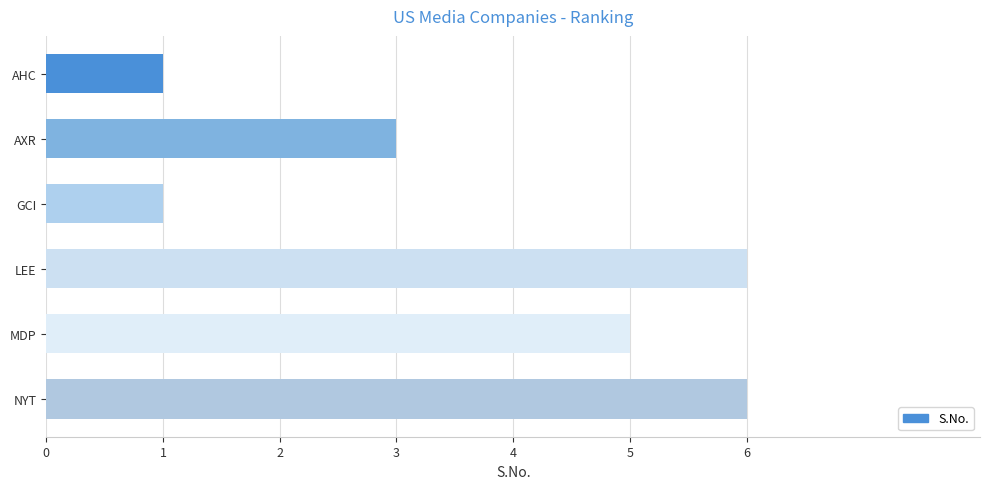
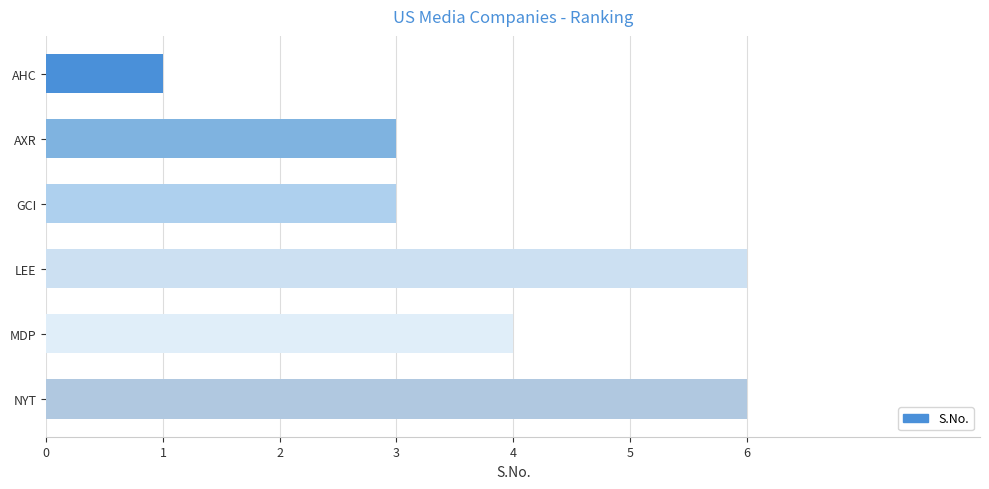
  {
    "AHC": 1,
    "AXR": 3,
-   "GCI": 1,
+   "GCI": 3,
    "LEE": 6,
-   "MDP": 5,
+   "MDP": 4,
    "NYT": 6
  }
